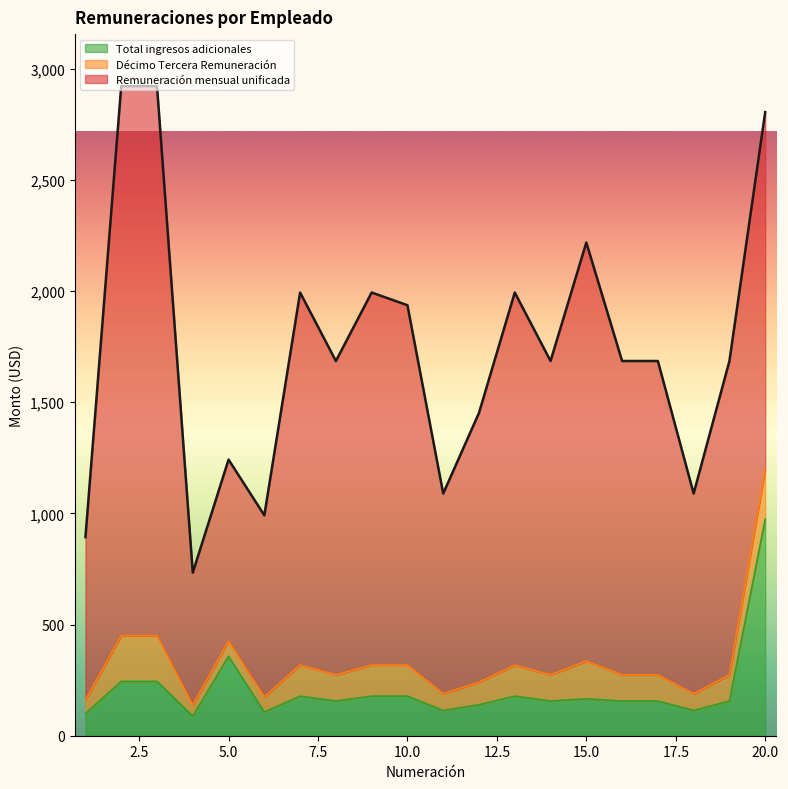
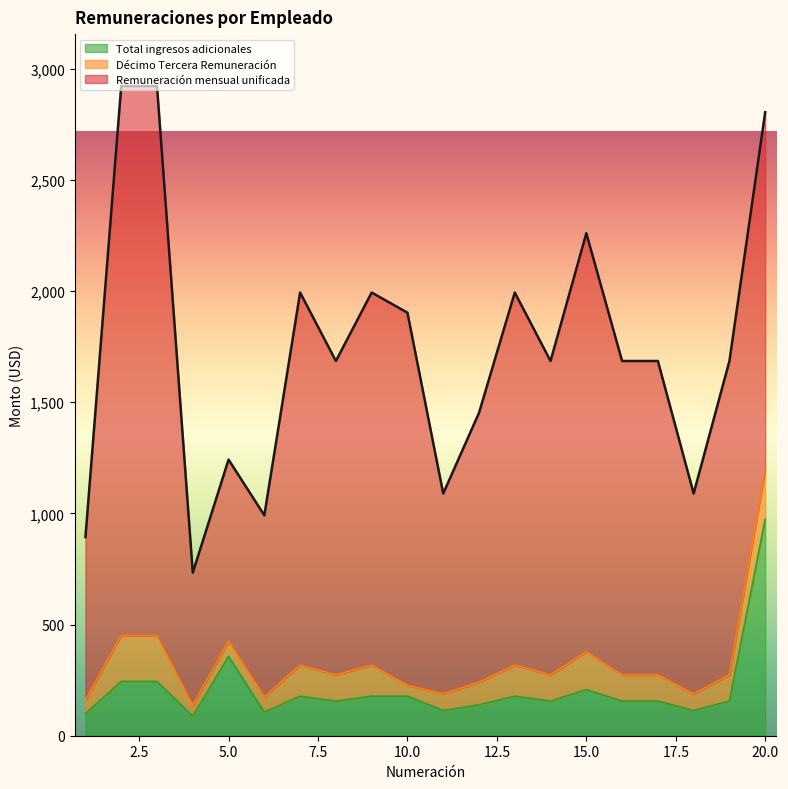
  {
    "Total ingresos adicionales": {
      "5.0": "360",
      "10.0": "180",
-     "15.0": "170",
+     "15.0": "210",
      "20.0": "970"
    },
    "Décimo Tercera Remuneración": {
      "5.0": "70",
-     "10.0": "140",
+     "10.0": "50",
      "15.0": "170",
      "20.0": "220"
    },
    "Remuneración mensual unificada": {
      "5.0": "820",
-     "10.0": "1,620",
+     "10.0": "1,680",
      "15.0": "1,880",
      "20.0": "1,610"
    }
  }
